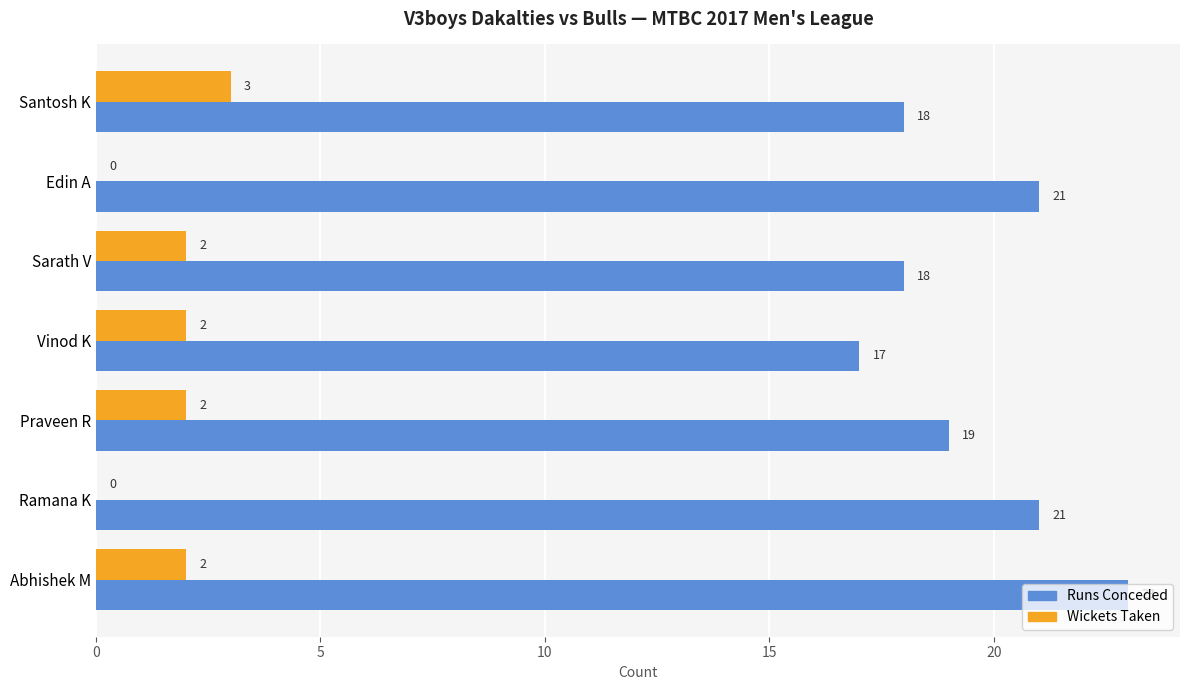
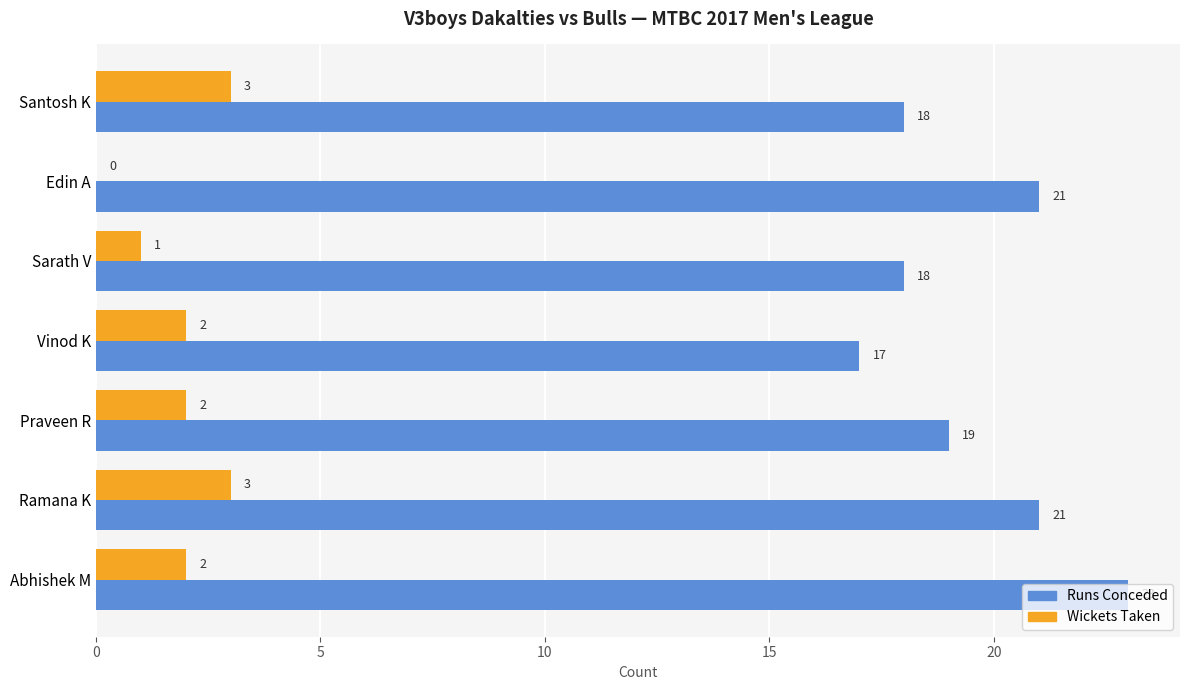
  {
    "Runs Conceded": {
      "Santosh K": 18,
      "Edin A": 21,
      "Sarath V": 18,
      "Vinod K": 17,
      "Praveen R": 19,
      "Ramana K": 21
    },
    "Wickets Taken": {
      "Santosh K": 3,
      "Edin A": 0,
-     "Sarath V": 2,
+     "Sarath V": 1,
      "Vinod K": 2,
      "Praveen R": 2,
-     "Ramana K": 0,
+     "Ramana K": 3,
      "Abhishek M": 2
    }
  }
